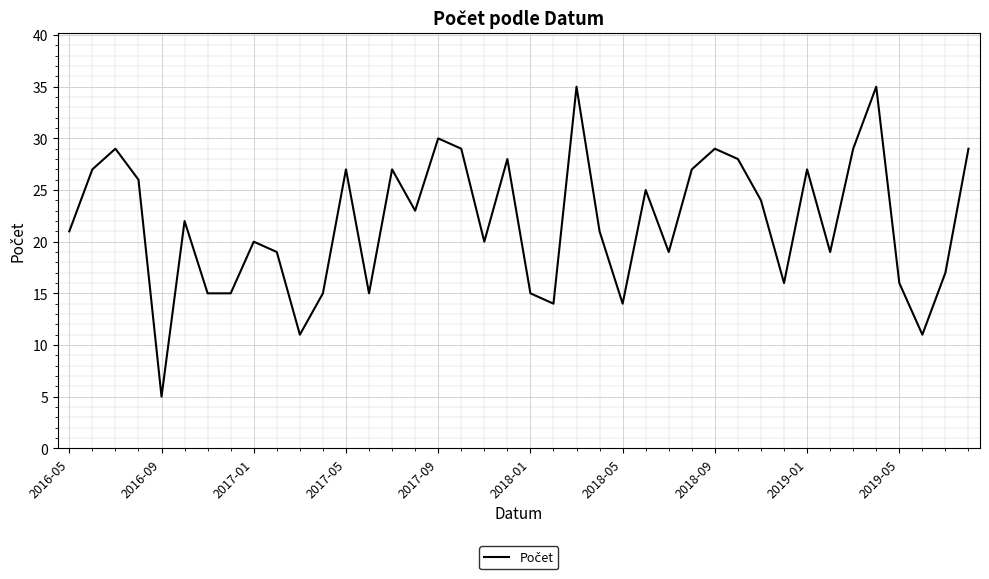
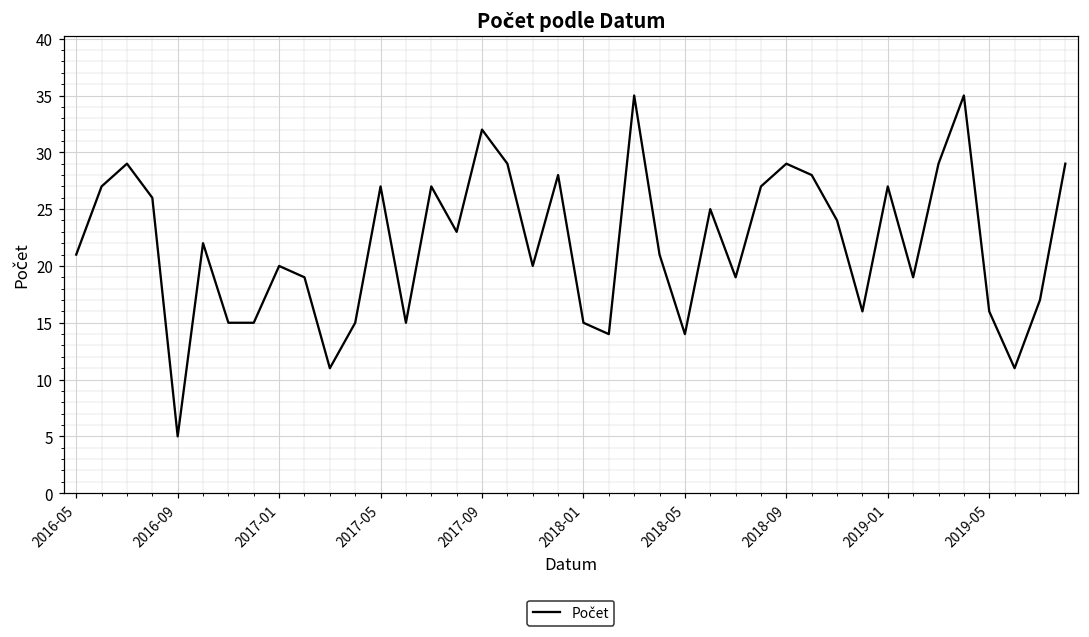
  {
    "2016-05": 21,
    "2016-09": 5,
    "2017-01": 20,
    "2017-05": 27,
-   "2017-09": 30,
+   "2017-09": 32,
    "2018-01": 15,
    "2018-05": 14,
    "2018-09": 29,
    "2019-01": 27,
    "2019-05": 16
  }
